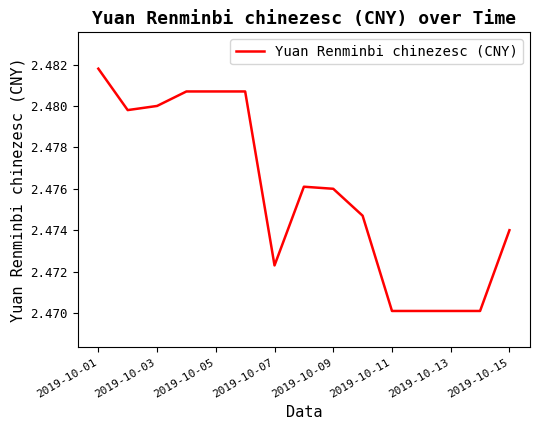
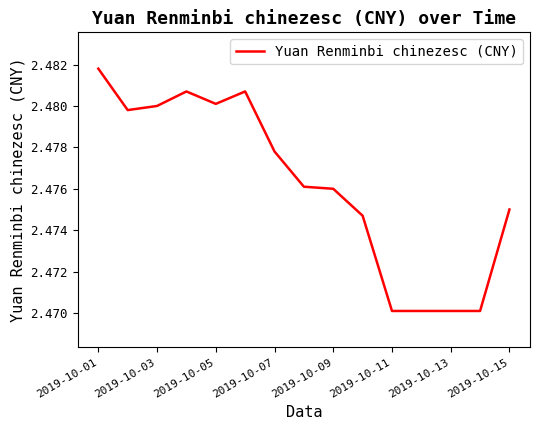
  {
    "2019-10-01": 2.4818,
    "2019-10-03": 2.4800,
-   "2019-10-05": 2.4807,
-   "2019-10-07": 2.4723,
+   "2019-10-05": 2.4801,
+   "2019-10-07": 2.4778,
    "2019-10-09": 2.4760,
    "2019-10-11": 2.4701,
    "2019-10-13": 2.4701,
-   "2019-10-15": 2.474
+   "2019-10-15": 2.475
  }
